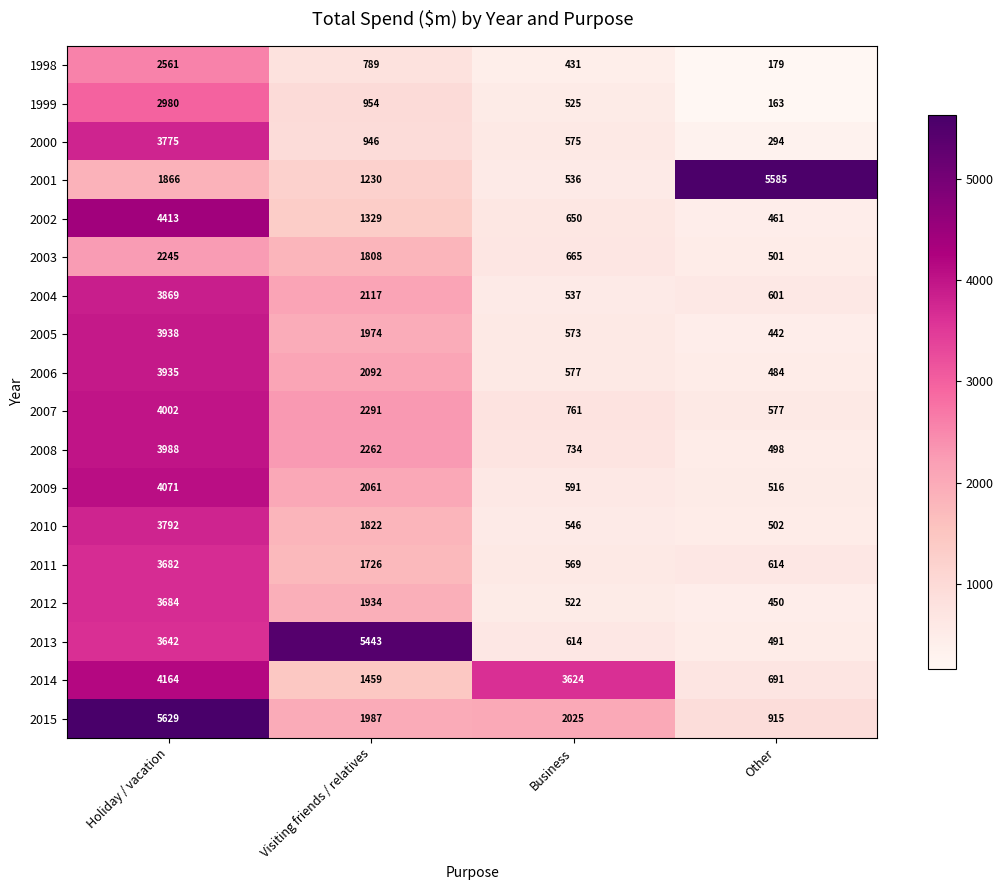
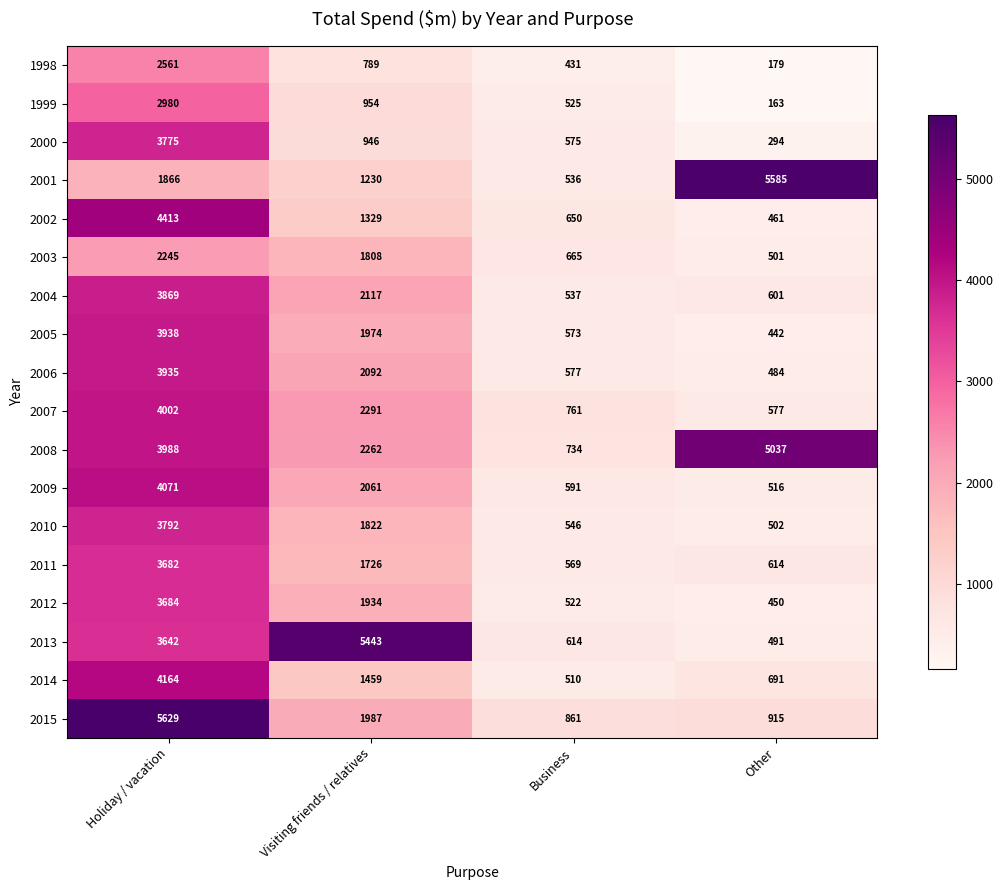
  {
    "1998": {
      "Holiday / vacation": 2561,
      "Visiting friends / relatives": 789,
      "Business": 431,
      "Other": 179
    },
    "1999": {
      "Holiday / vacation": 2980,
      "Visiting friends / relatives": 954,
      "Business": 525,
      "Other": 163
    },
    "2000": {
      "Holiday / vacation": 3775,
      "Visiting friends / relatives": 946,
      "Business": 575,
      "Other": 294
    },
    "2001": {
      "Holiday / vacation": 1866,
      "Visiting friends / relatives": 1230,
      "Business": 536,
      "Other": 5585
    },
    "2002": {
      "Holiday / vacation": 4413,
      "Visiting friends / relatives": 1329,
      "Business": 650,
      "Other": 461
    },
    "2003": {
      "Holiday / vacation": 2245,
      "Visiting friends / relatives": 1808,
      "Business": 665,
      "Other": 501
    },
    "2004": {
      "Holiday / vacation": 3869,
      "Visiting friends / relatives": 2117,
      "Business": 537,
      "Other": 601
    },
    "2005": {
      "Holiday / vacation": 3938,
      "Visiting friends / relatives": 1974,
      "Business": 573,
      "Other": 442
    },
    "2006": {
      "Holiday / vacation": 3935,
      "Visiting friends / relatives": 2092,
      "Business": 577,
      "Other": 484
    },
    "2007": {
      "Holiday / vacation": 4002,
      "Visiting friends / relatives": 2291,
      "Business": 761,
      "Other": 577
    },
    "2008": {
      "Holiday / vacation": 3988,
      "Visiting friends / relatives": 2262,
      "Business": 734,
-     "Other": 498
+     "Other": 5037
    },
    "2009": {
      "Holiday / vacation": 4071,
      "Visiting friends / relatives": 2061,
      "Business": 591,
      "Other": 516
    },
    "2010": {
      "Holiday / vacation": 3792,
      "Visiting friends / relatives": 1822,
      "Business": 546,
      "Other": 502
    },
    "2011": {
      "Holiday / vacation": 3682,
      "Visiting friends / relatives": 1726,
      "Business": 569,
      "Other": 614
    },
    "2012": {
      "Holiday / vacation": 3684,
      "Visiting friends / relatives": 1934,
      "Business": 522,
      "Other": 450
    },
    "2013": {
      "Holiday / vacation": 3642,
      "Visiting friends / relatives": 5443,
      "Business": 614,
      "Other": 491
    },
    "2014": {
      "Holiday / vacation": 4164,
      "Visiting friends / relatives": 1459,
-     "Business": 3624,
+     "Business": 510,
      "Other": 691
    },
    "2015": {
      "Holiday / vacation": 5629,
      "Visiting friends / relatives": 1987,
-     "Business": 2025,
+     "Business": 861,
      "Other": 915
    }
  }
